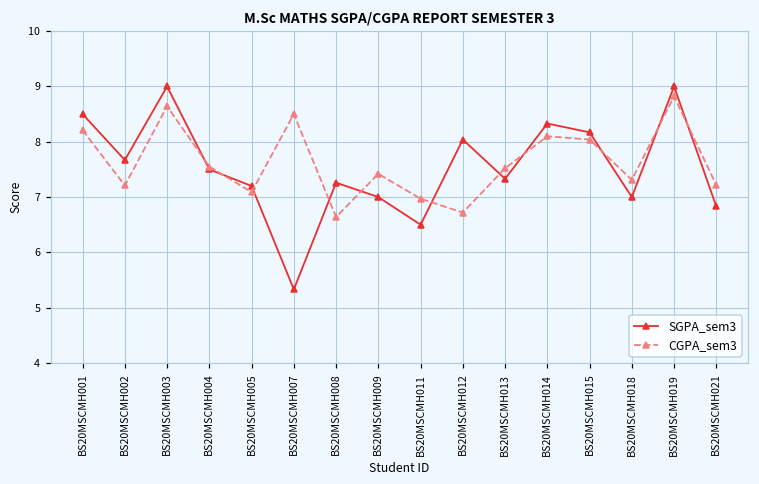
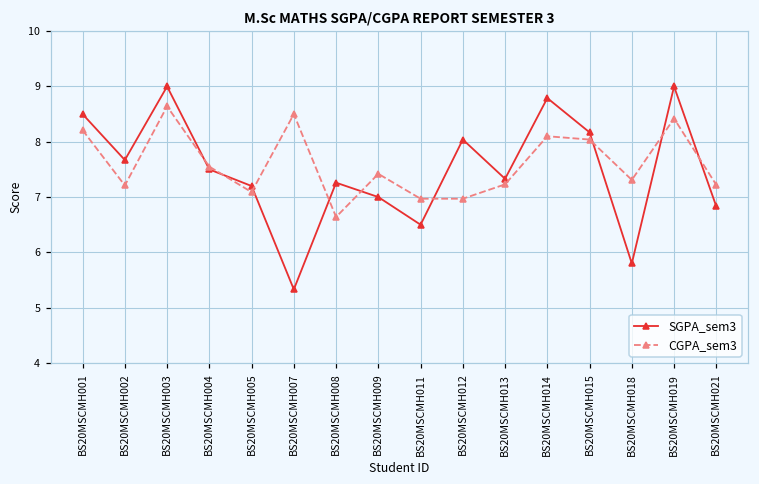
  {
    "SGPA_sem3": {
      "BS20MSCMH001": 8.5,
      "BS20MSCMH002": 7.7,
      "BS20MSCMH003": 9.0,
      "BS20MSCMH005": 7.2,
      "BS20MSCMH007": 5.3,
      "BS20MSCMH008": 7.3,
      "BS20MSCMH009": 7.0,
      "BS20MSCMH011": 6.5,
      "BS20MSCMH012": 8.0,
      "BS20MSCMH013": 7.3,
-     "BS20MSCMH014": 8.3,
+     "BS20MSCMH014": 8.8,
      "BS20MSCMH015": 8.2,
-     "BS20MSCMH018": 7.0,
+     "BS20MSCMH018": 5.8,
      "BS20MSCMH019": 9.0,
      "BS20MSCMH021": 6.8
    },
    "CGPA_sem3": {
      "BS20MSCMH001": 8.2,
      "BS20MSCMH002": 7.2,
      "BS20MSCMH003": 8.6,
      "BS20MSCMH005": 7.1,
      "BS20MSCMH007": 8.5,
      "BS20MSCMH008": 6.6,
      "BS20MSCMH009": 7.4,
      "BS20MSCMH011": 7.0,
-     "BS20MSCMH012": 6.7,
-     "BS20MSCMH013": 7.5,
+     "BS20MSCMH012": 7.0,
+     "BS20MSCMH013": 7.2,
      "BS20MSCMH014": 8.1,
      "BS20MSCMH015": 8.0,
      "BS20MSCMH018": 7.3,
-     "BS20MSCMH019": 8.8,
+     "BS20MSCMH019": 8.4,
      "BS20MSCMH021": 7.2
    }
  }
